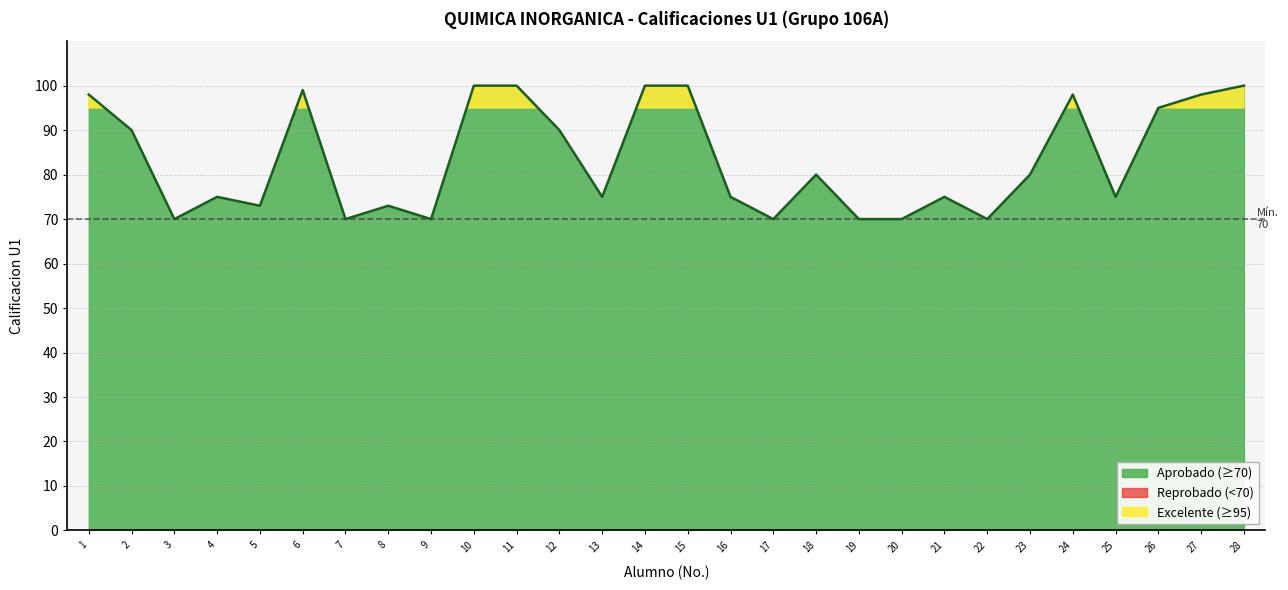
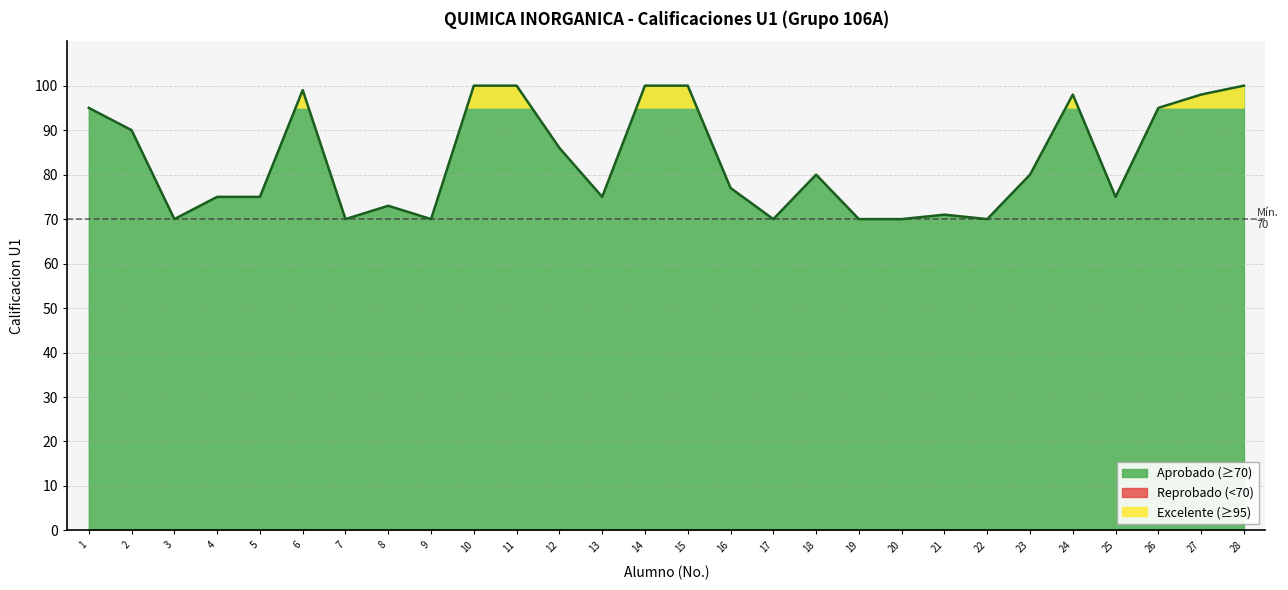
  {
-   "1": 98,
+   "1": 95,
    "2": 90,
    "3": 70,
    "4": 75,
-   "5": 73,
+   "5": 75,
    "6": 99,
    "7": 70,
    "8": 73,
    "9": 70,
    "10": 100,
    "11": 100,
-   "12": 90,
+   "12": 86,
    "13": 75,
    "14": 100,
    "15": 100,
-   "16": 75,
+   "16": 77,
    "17": 70,
    "18": 80,
    "19": 70,
    "20": 70,
-   "21": 75,
+   "21": 71,
    "22": 70,
    "23": 80,
    "24": 98,
    "25": 75,
    "26": 95,
    "27": 98,
    "28": 100
  }
